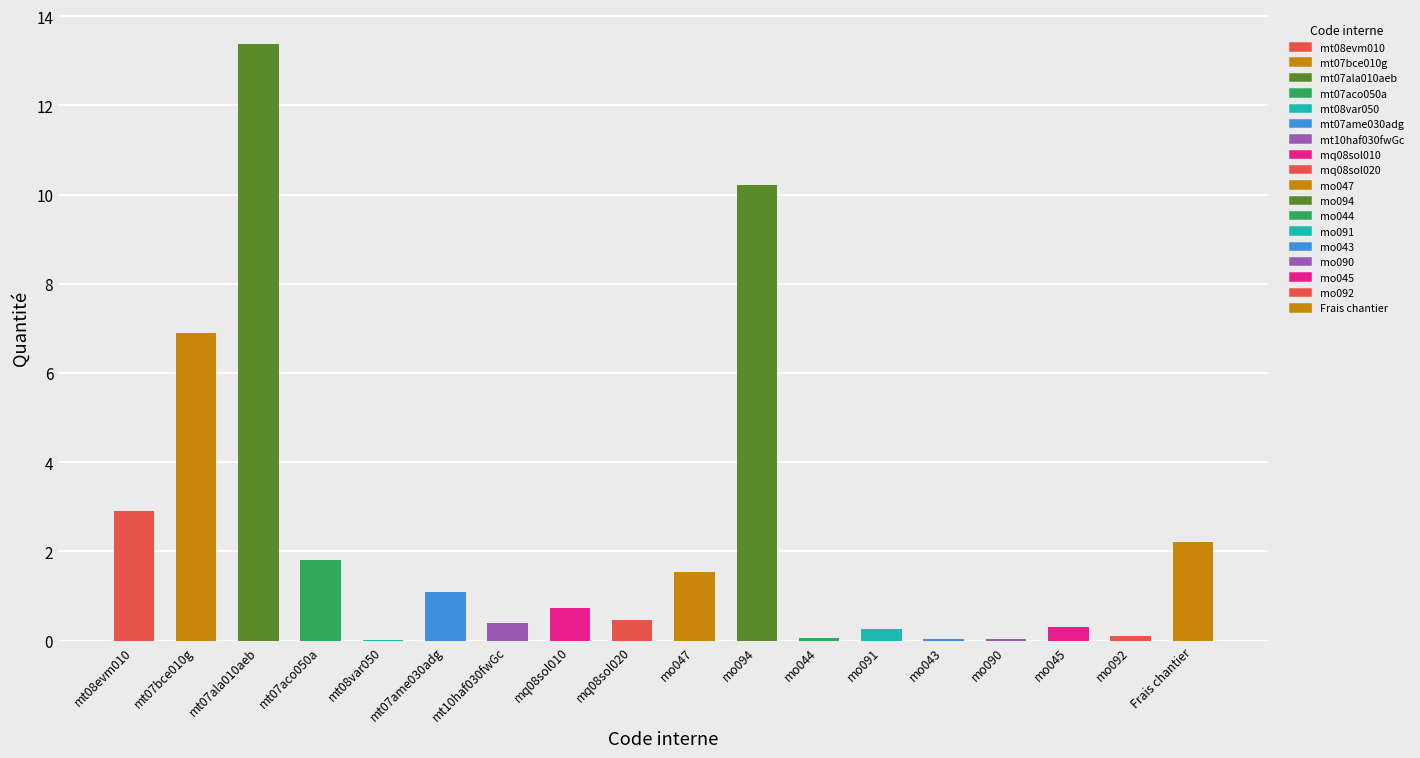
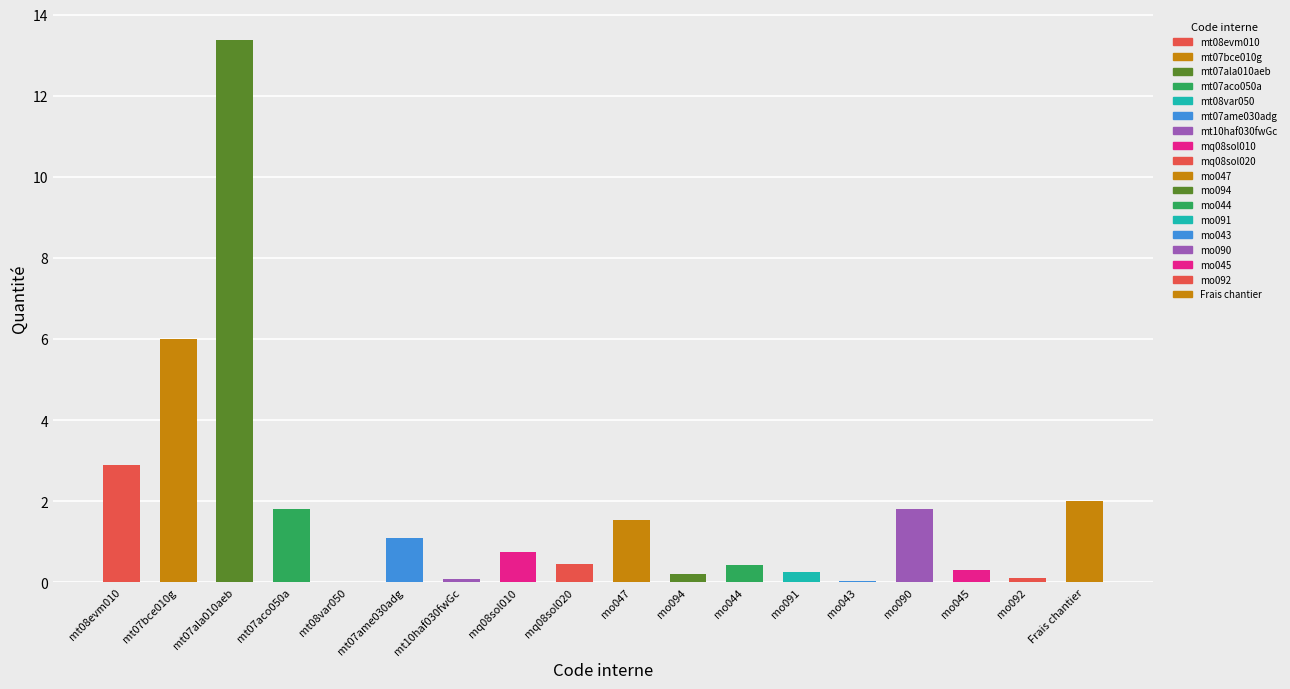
  {
    "mt08evm010": 2.9,
-   "mt07bce010g": 6.9,
+   "mt07bce010g": 6.0,
    "mt07ala010aeb": 13.4,
    "mt07aco050a": 1.8,
    "mt07ame030adg": 1.1,
-   "mt10haf030fwGc": 0.4,
+   "mt10haf030fwGc": 0.1,
    "mq08sol010": 0.7,
    "mq08sol020": 0.5,
    "mo047": 1.5,
-   "mo094": 10.2,
-   "mo044": 0.1,
+   "mo094": 0.2,
+   "mo044": 0.4,
    "mo091": 0.3,
-   "mo090": 0.0,
+   "mo090": 1.8,
    "mo045": 0.3,
    "mo092": 0.1,
-   "Frais chantier": 2.2
+   "Frais chantier": 2.0
  }
